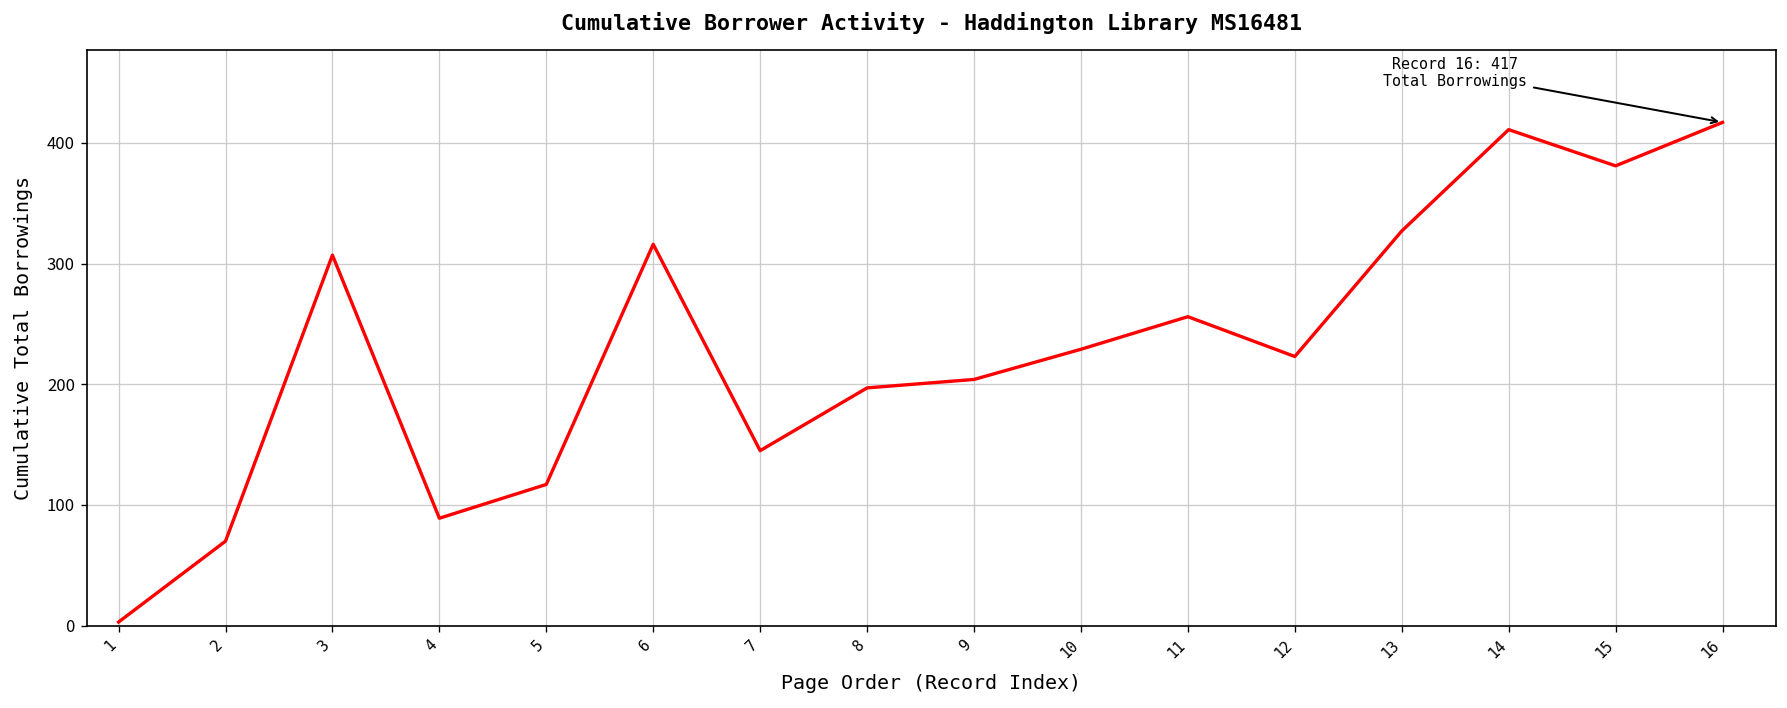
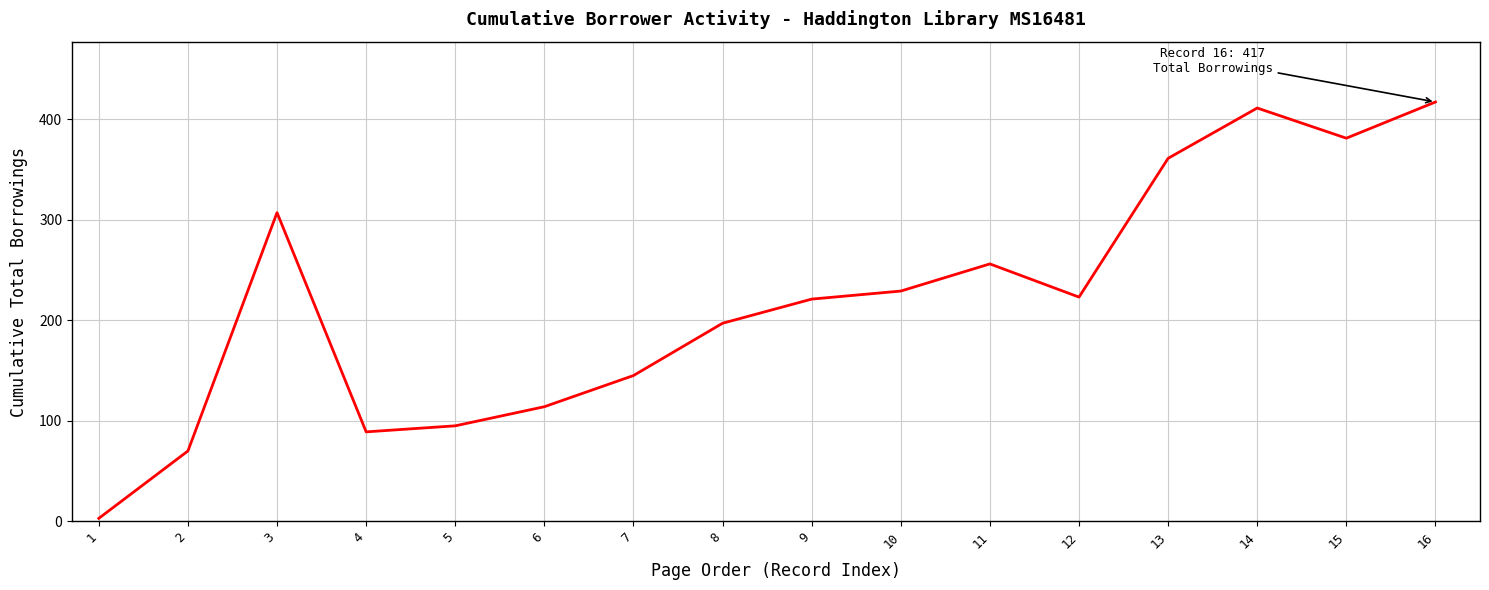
  {
    "1": 3,
    "2": 70,
    "3": 307,
    "4": 89,
-   "5": 117,
-   "6": 316,
+   "5": 95,
+   "6": 114,
    "7": 145,
    "8": 197,
-   "9": 204,
+   "9": 221,
    "10": 229,
    "11": 256,
    "12": 223,
-   "13": 327,
+   "13": 361,
    "14": 411,
    "15": 381
  }
